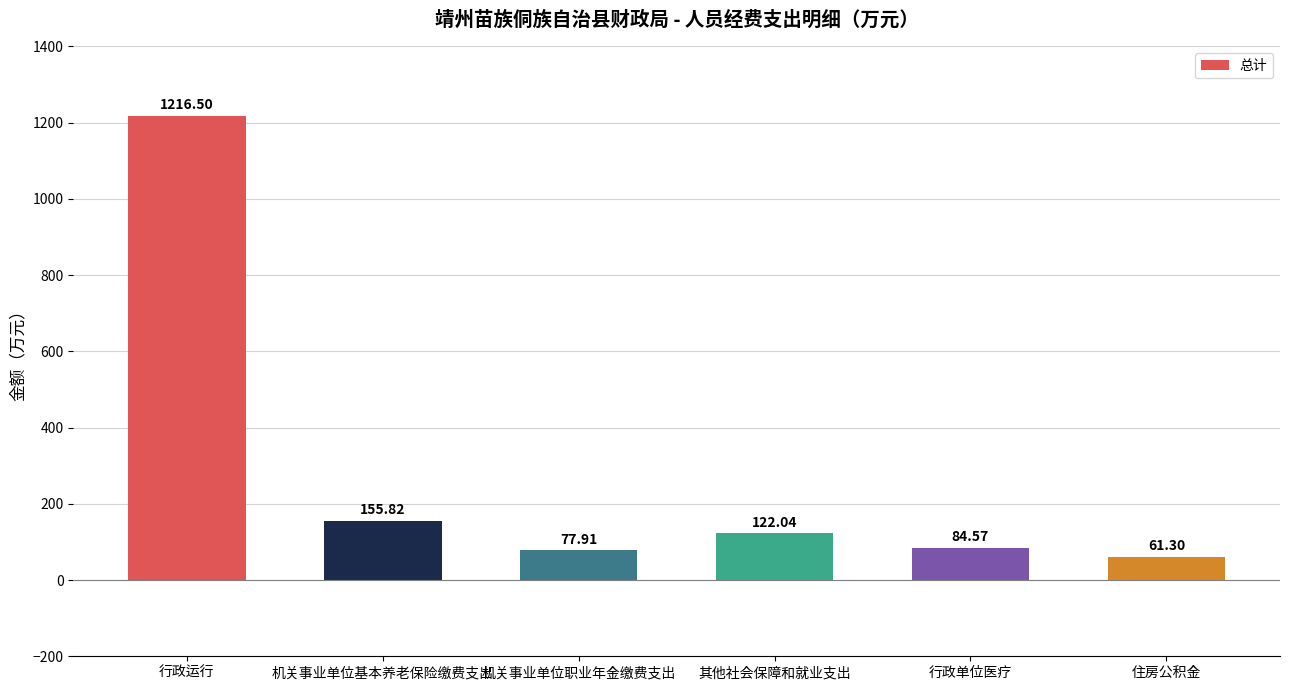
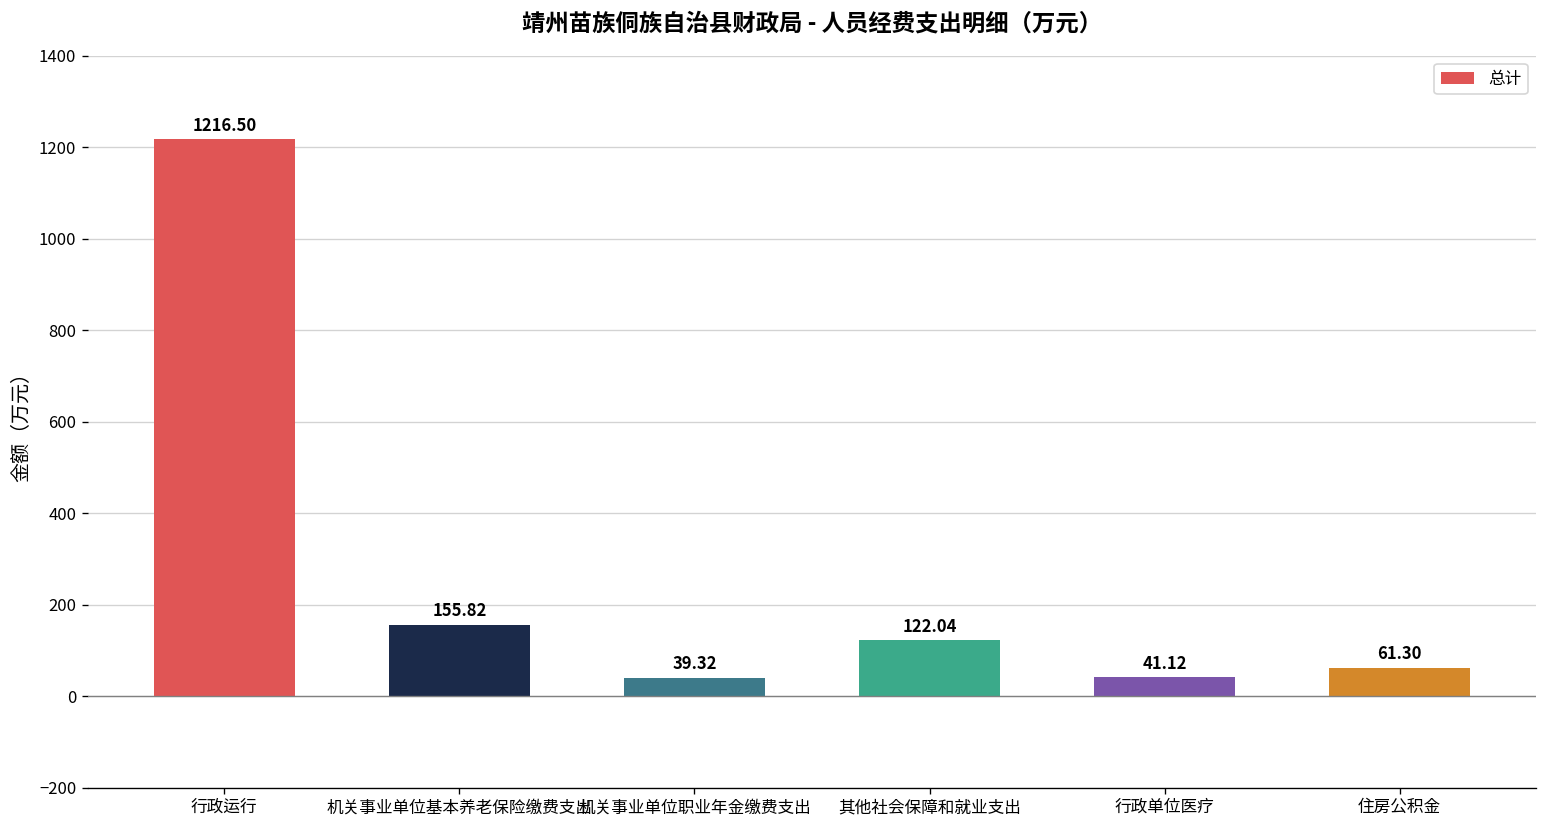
  {
    "行政运行": 1216.50,
    "机关事业单位基本养老保险缴费支出": 155.82,
-   "机关事业单位职业年金缴费支出": 77.91,
+   "机关事业单位职业年金缴费支出": 39.32,
    "其他社会保障和就业支出": 122.04,
-   "行政单位医疗": 84.57,
+   "行政单位医疗": 41.12,
    "住房公积金": 61.30
  }
